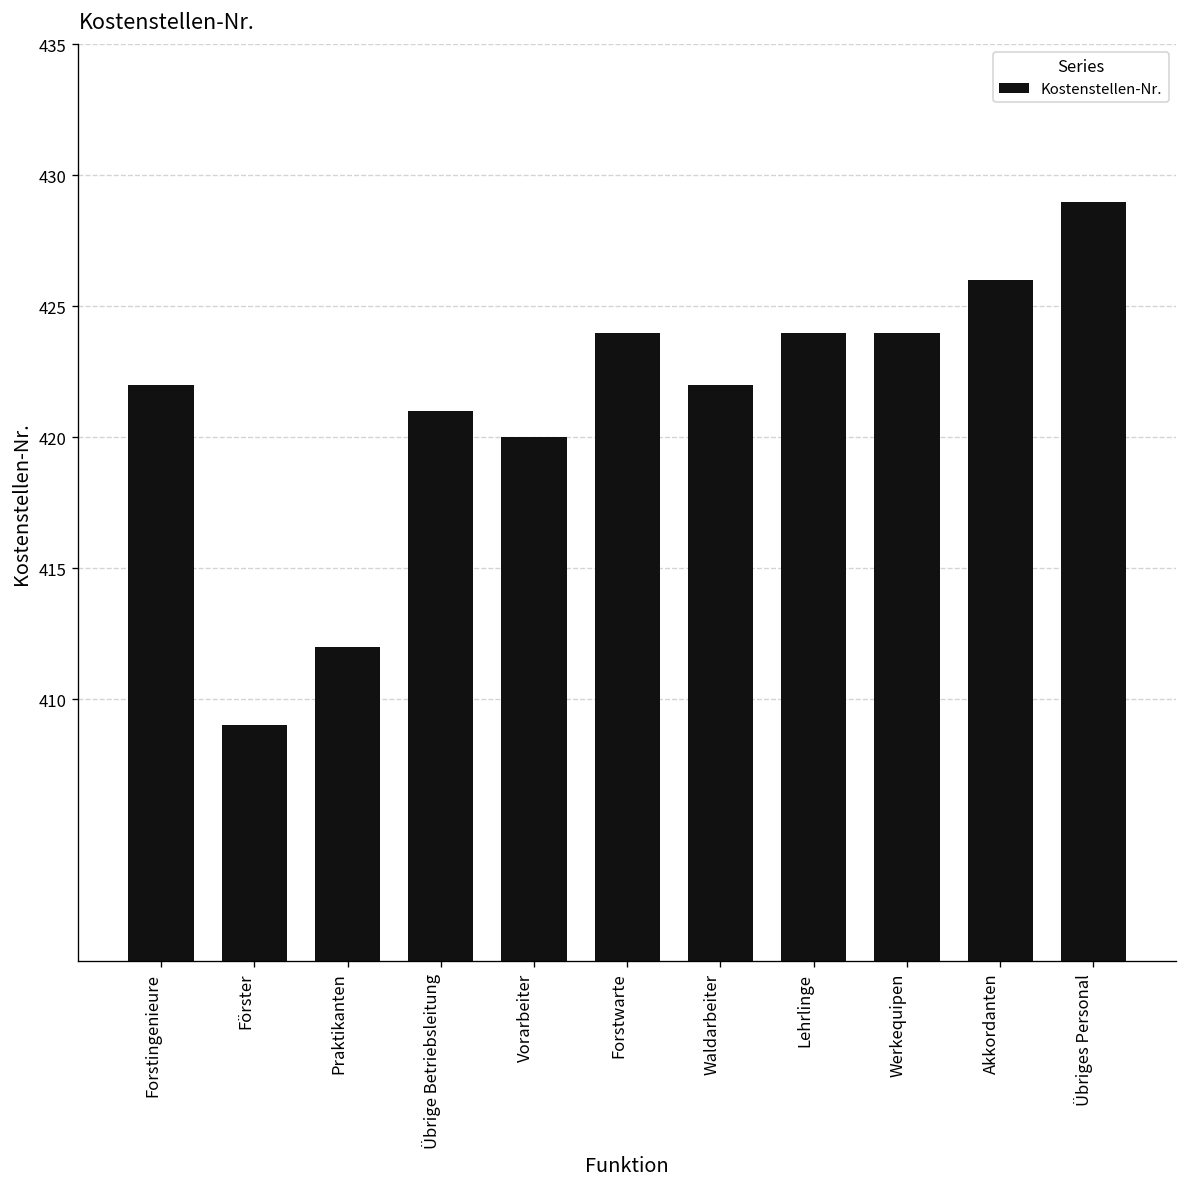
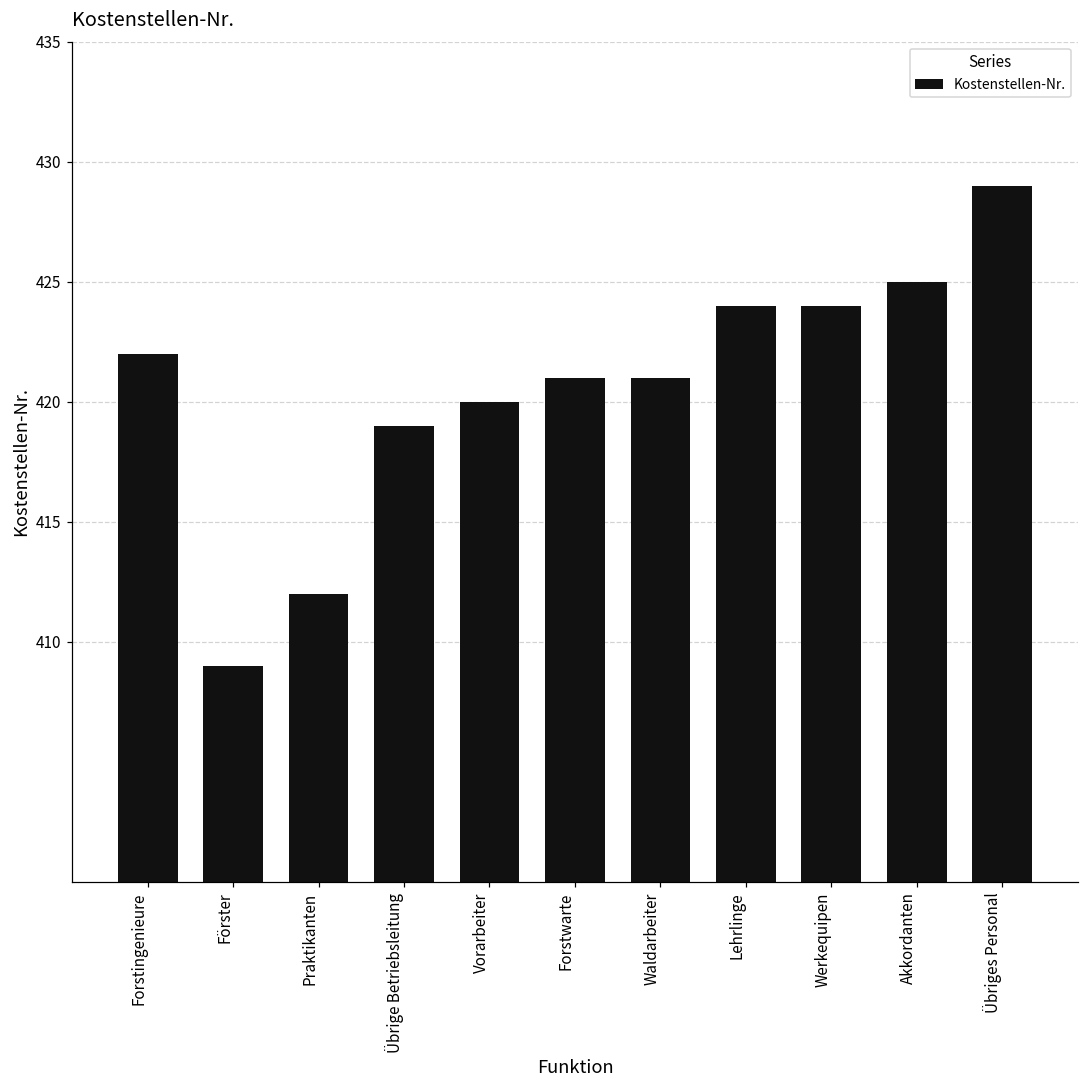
  {
    "Forstingenieure": 422,
    "Förster": 409,
    "Praktikanten": 412,
-   "Übrige Betriebsleitung": 421,
+   "Übrige Betriebsleitung": 419,
    "Vorarbeiter": 420,
-   "Forstwarte": 424,
-   "Waldarbeiter": 422,
+   "Forstwarte": 421,
+   "Waldarbeiter": 421,
    "Lehrlinge": 424,
    "Werkequipen": 424,
-   "Akkordanten": 426,
+   "Akkordanten": 425,
    "Übriges Personal": 429
  }
